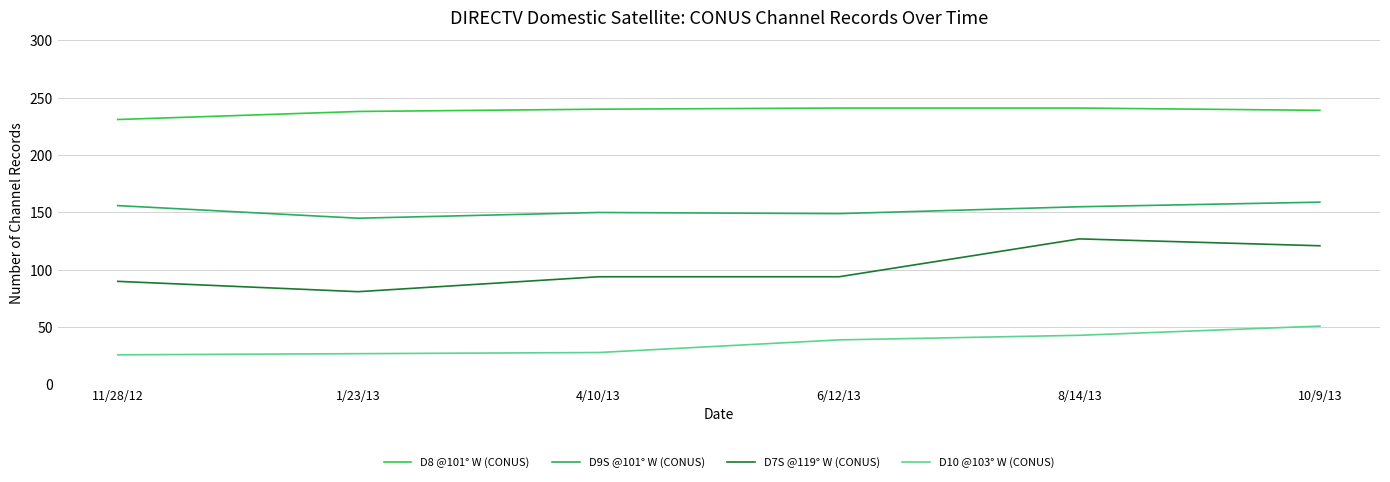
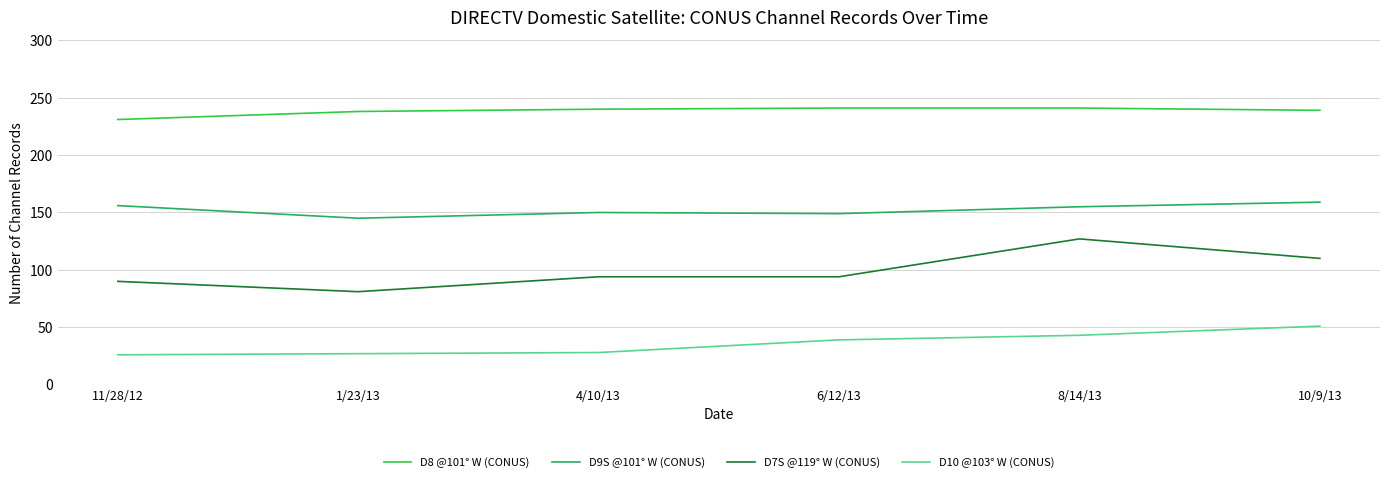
  {
    "D7S @119° W (CONUS)": {
      "11/28/12": 90,
      "1/23/13": 81,
      "4/10/13": 94,
      "6/12/13": 94,
      "8/14/13": 127,
-     "10/9/13": 121
+     "10/9/13": 110
    },
    "D10 @103° W (CONUS)": {
      "11/28/12": 26,
      "1/23/13": 27,
      "4/10/13": 28,
      "6/12/13": 39,
      "8/14/13": 43,
      "10/9/13": 51
    }
  }
